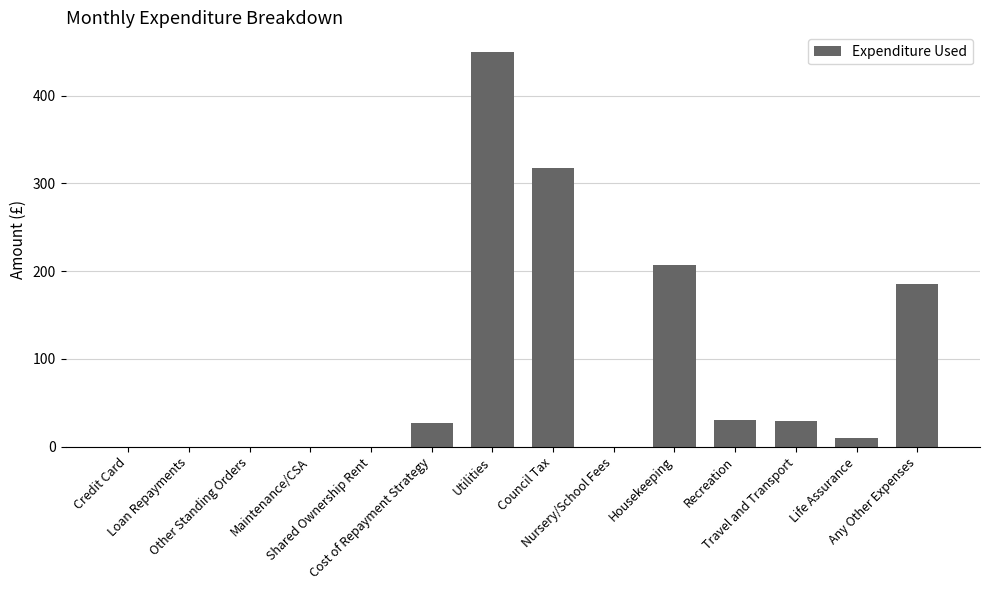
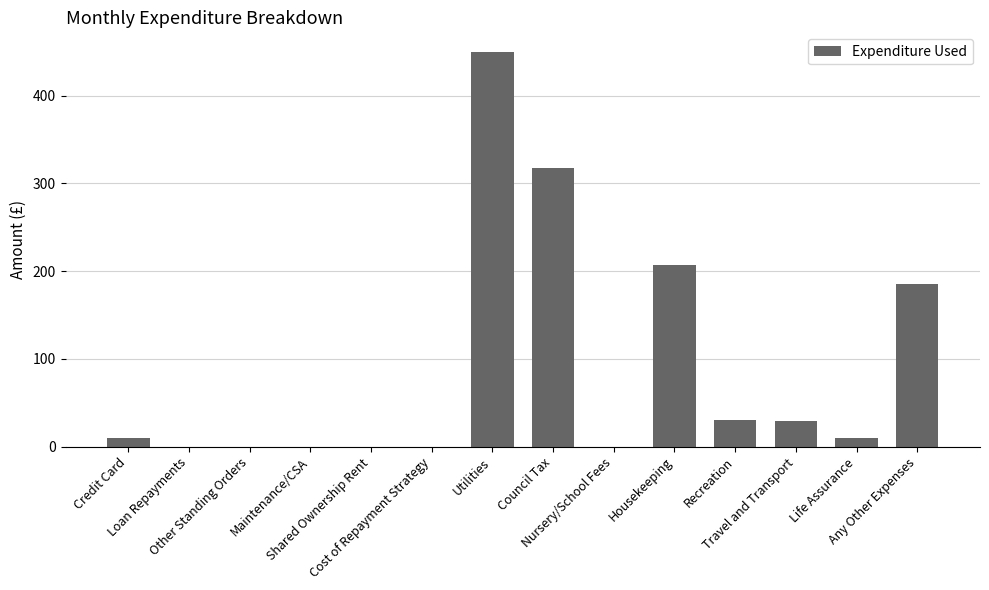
  {
-   "Credit Card": 0,
+   "Credit Card": 10,
    "Loan Repayments": 0,
    "Other Standing Orders": 0,
    "Maintenance/CSA": 0,
    "Shared Ownership Rent": 0,
-   "Cost of Repayment Strategy": 30,
+   "Cost of Repayment Strategy": 0,
    "Utilities": 450,
    "Council Tax": 320,
    "Nursery/School Fees": 0,
    "Housekeeping": 210,
    "Recreation": 30,
    "Travel and Transport": 30,
    "Life Assurance": 10,
    "Any Other Expenses": 190
  }
